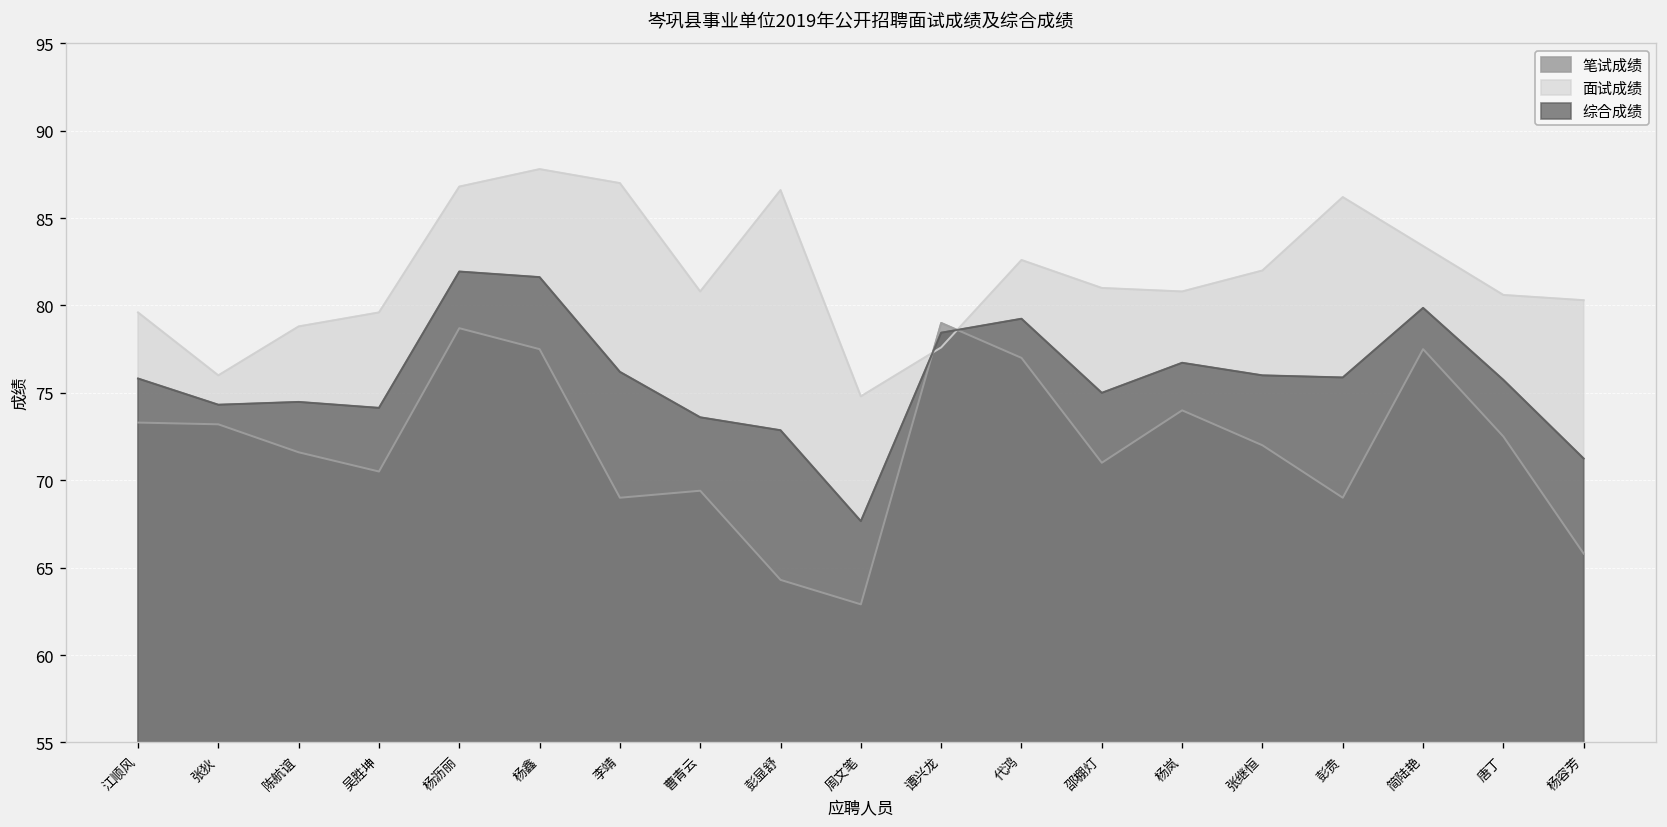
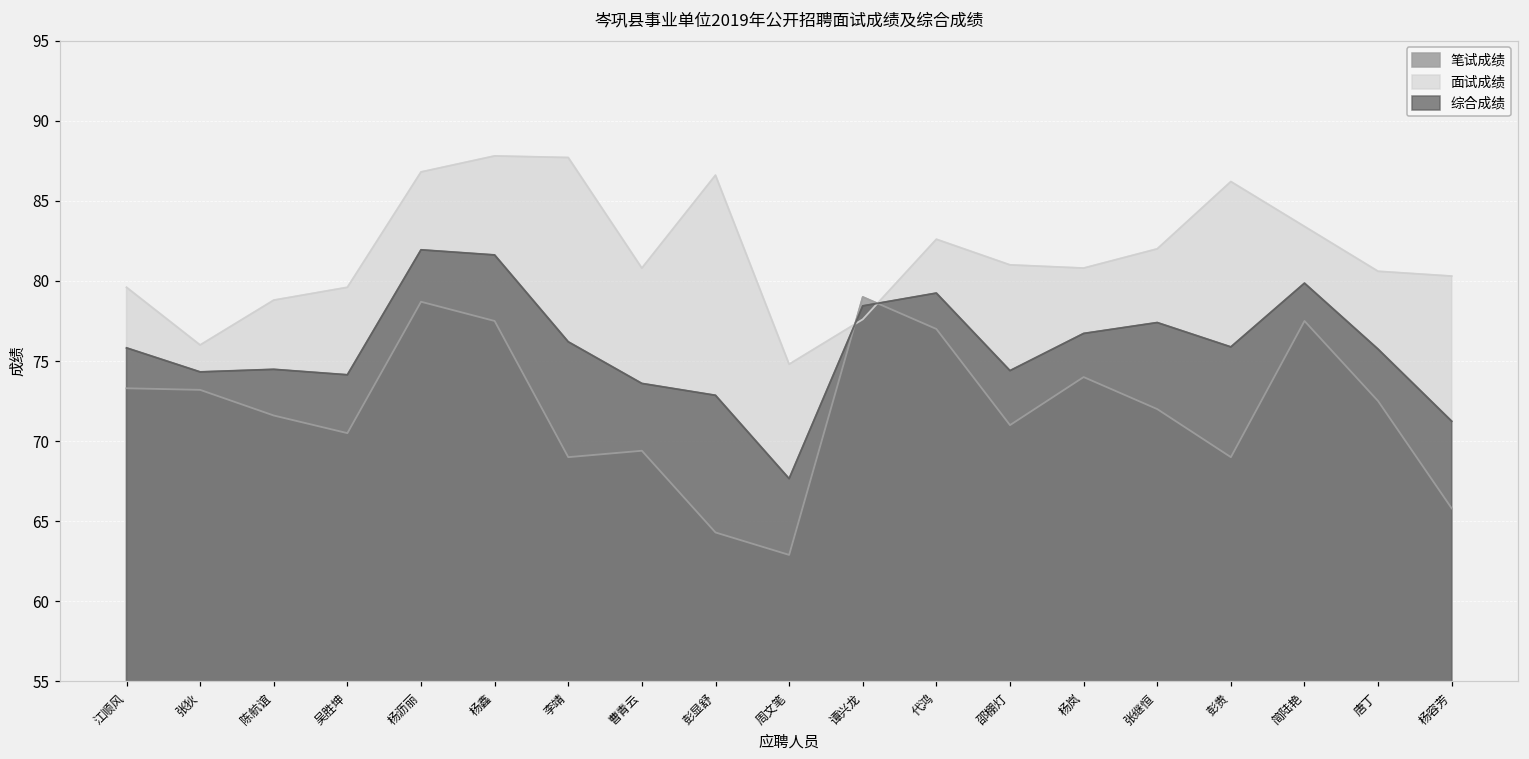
  {
    "笔试成绩": {
      "江顺风": 73.3,
      "张狄": 73.2,
      "陈航谊": 71.6,
      "吴胜坤": 70.5,
      "杨沥丽": 78.7,
      "杨鑫": 77.5,
      "李靖": 69.0,
      "曹青云": 69.4,
      "彭显舒": 64.3,
      "周文笔": 62.9,
      "谭兴龙": 79.0,
      "代鸿": 77.0,
      "邵棚灯": 71.0,
      "杨岚": 74.0,
      "张继恒": 72.0,
      "彭贵": 69.0,
      "简陆艳": 77.5,
      "唐丁": 72.5,
      "杨容芳": 65.8
    },
    "面试成绩": {
      "江顺风": 79.6,
      "张狄": 76.0,
      "陈航谊": 78.8,
      "吴胜坤": 79.6,
      "杨沥丽": 86.8,
      "杨鑫": 87.8,
-     "李靖": 87.0,
+     "李靖": 87.7,
      "曹青云": 80.8,
      "彭显舒": 86.6,
      "周文笔": 74.8,
      "谭兴龙": 77.6,
      "代鸿": 82.6,
      "邵棚灯": 81.0,
      "杨岚": 80.8,
      "张继恒": 82.0,
      "彭贵": 86.2,
      "简陆艳": 83.4,
      "唐丁": 80.6,
      "杨容芳": 80.3
    },
    "综合成绩": {
      "江顺风": 75.8,
      "张狄": 74.3,
      "陈航谊": 74.5,
      "吴胜坤": 74.1,
      "杨沥丽": 81.9,
      "杨鑫": 81.6,
      "李靖": 76.2,
      "曹青云": 73.6,
      "彭显舒": 72.9,
      "周文笔": 67.7,
      "谭兴龙": 78.4,
      "代鸿": 79.2,
-     "邵棚灯": 75.0,
+     "邵棚灯": 74.4,
      "杨岚": 76.7,
-     "张继恒": 76.0,
+     "张继恒": 77.4,
      "彭贵": 75.9,
      "简陆艳": 79.9,
      "唐丁": 75.7,
      "杨容芳": 71.2
    }
  }
